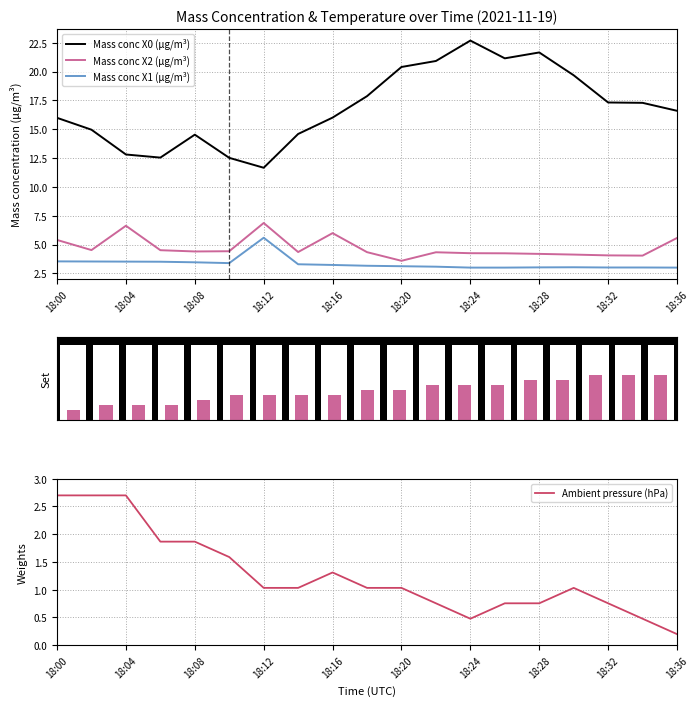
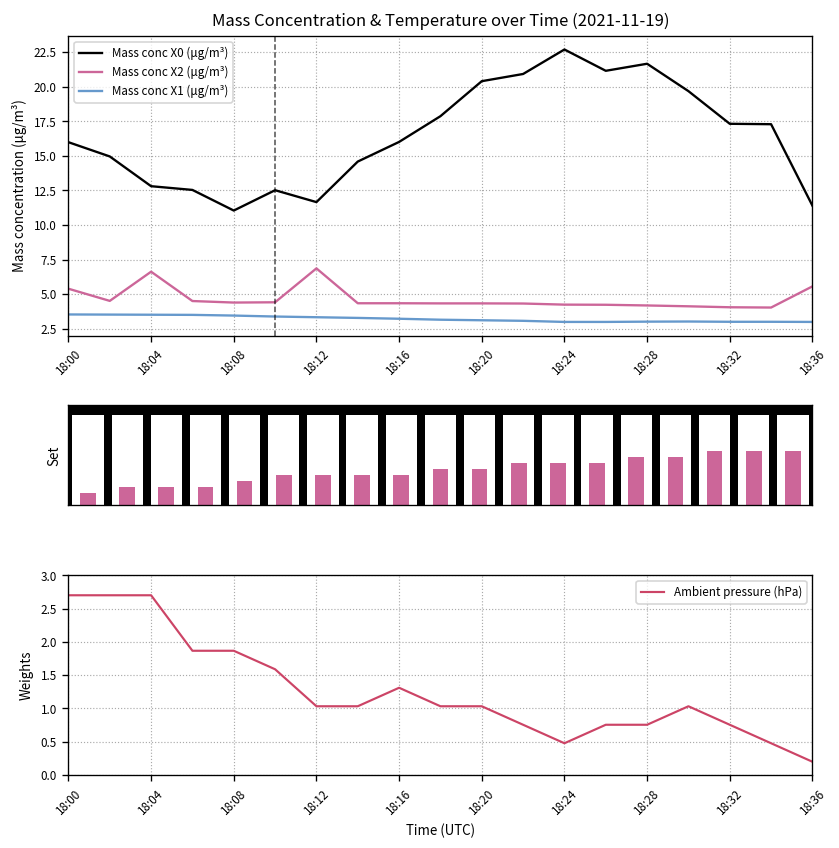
  {
    "Mass Concentration & Temperature over Time (2021-11-19)": {
      "Mass conc X0 (μg/m³)": {
        "18:00": 16.0,
        "18:04": 12.8,
-       "18:08": 14.5,
+       "18:08": 11.1,
        "18:12": 11.7,
        "18:16": 16.0,
        "18:20": 20.4,
        "18:24": 22.7,
        "18:28": 21.7,
        "18:32": 17.3,
-       "18:36": 16.6
+       "18:36": 11.4
      },
      "Mass conc X2 (μg/m³)": {
        "18:00": 5.4,
        "18:04": 6.6,
        "18:08": 4.4,
        "18:12": 6.9,
-       "18:16": 6.0,
-       "18:20": 3.6,
+       "18:16": 4.4,
+       "18:20": 4.3,
        "18:24": 4.3,
        "18:28": 4.2,
        "18:32": 4.1,
        "18:36": 5.6
      },
      "Mass conc X1 (μg/m³)": {
        "18:00": 3.5,
        "18:04": 3.5,
        "18:08": 3.5,
-       "18:12": 5.6,
+       "18:12": 3.3,
        "18:16": 3.2,
        "18:20": 3.1,
        "18:24": 3.0,
        "18:28": 3.0,
        "18:32": 3.0,
        "18:36": 3.0
      }
    }
  }
